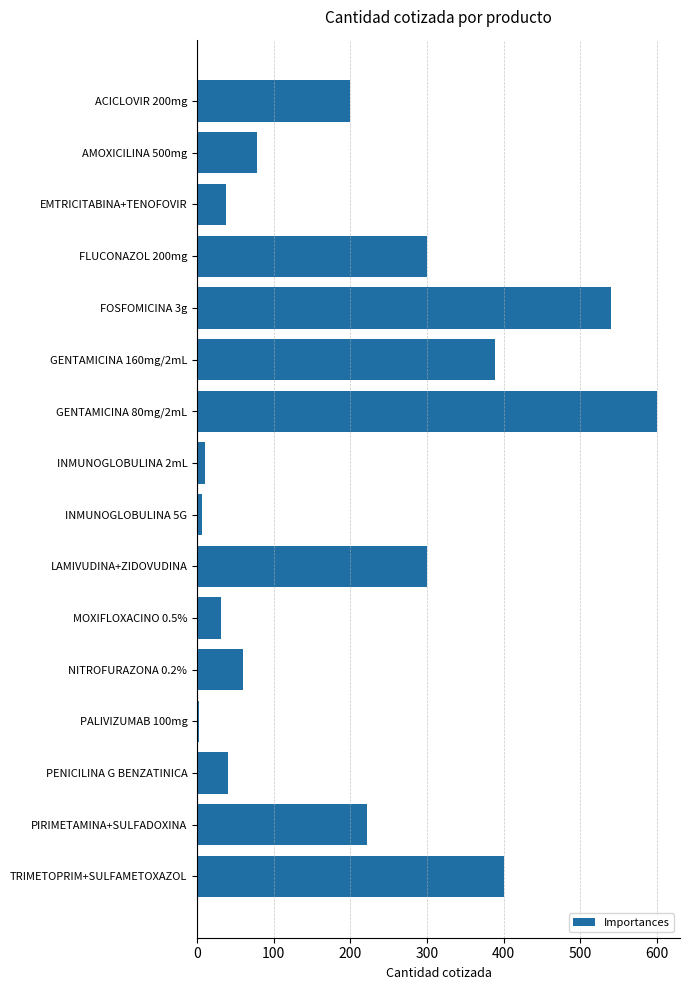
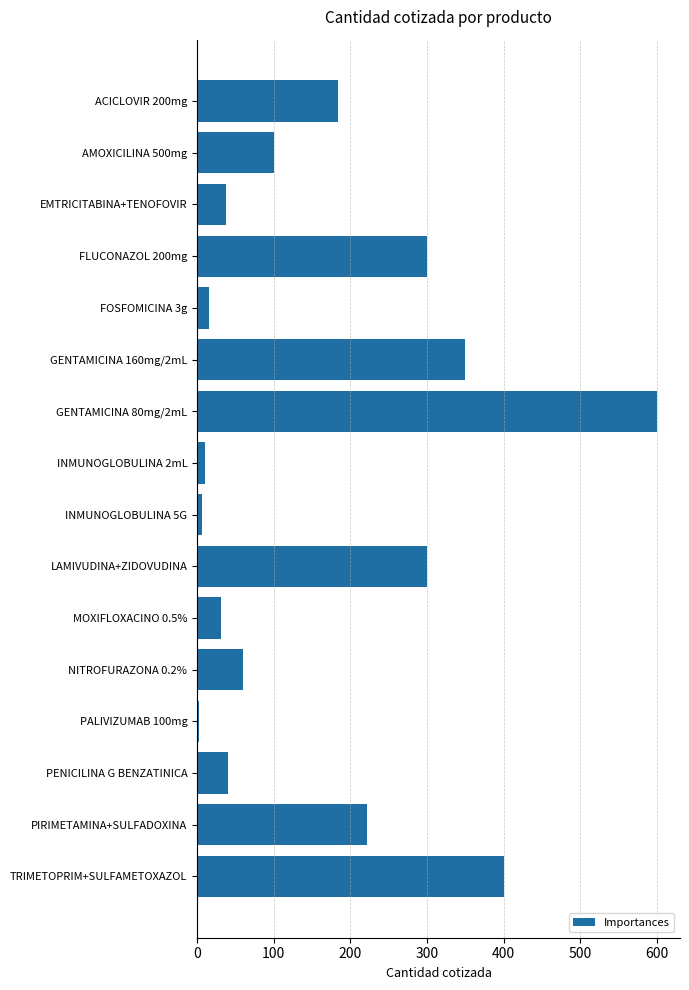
  {
-   "ACICLOVIR 200mg": 200,
-   "AMOXICILINA 500mg": 80,
+   "ACICLOVIR 200mg": 180,
+   "AMOXICILINA 500mg": 100,
    "EMTRICITABINA+TENOFOVIR": 40,
    "FLUCONAZOL 200mg": 300,
-   "FOSFOMICINA 3g": 540,
-   "GENTAMICINA 160mg/2mL": 390,
+   "FOSFOMICINA 3g": 20,
+   "GENTAMICINA 160mg/2mL": 350,
    "GENTAMICINA 80mg/2mL": 600,
    "INMUNOGLOBULINA 2mL": 10,
    "INMUNOGLOBULINA 5G": 10,
    "LAMIVUDINA+ZIDOVUDINA": 300,
    "MOXIFLOXACINO 0.5%": 30,
    "NITROFURAZONA 0.2%": 60,
    "PENICILINA G BENZATINICA": 40,
    "PIRIMETAMINA+SULFADOXINA": 220,
    "TRIMETOPRIM+SULFAMETOXAZOL": 400
  }
